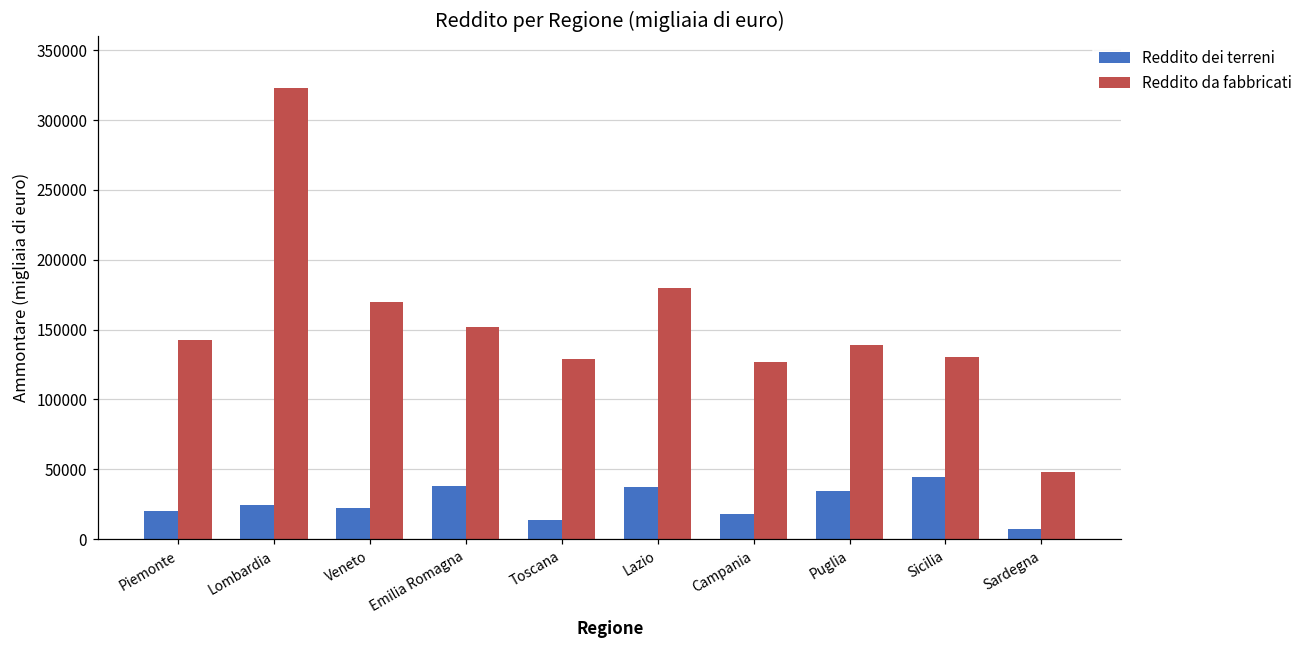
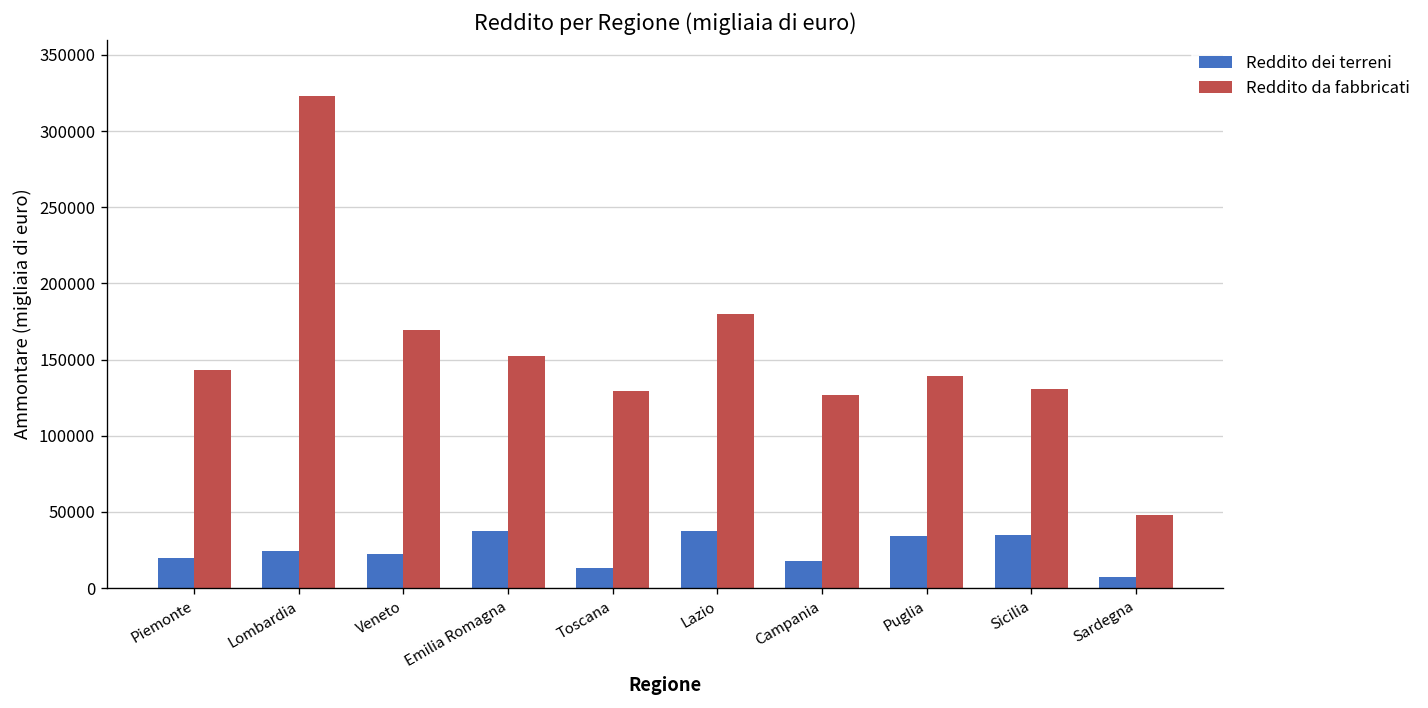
  {
    "Reddito dei terreni": {
      "Piemonte": 20000,
      "Lombardia": 24000,
      "Veneto": 23000,
      "Emilia Romagna": 38000,
      "Toscana": 13000,
      "Lazio": 37000,
      "Campania": 18000,
      "Puglia": 34000,
-     "Sicilia": 44000,
+     "Sicilia": 35000,
      "Sardegna": 7000
    },
    "Reddito da fabbricati": {
      "Piemonte": 143000,
      "Lombardia": 323000,
      "Veneto": 169000,
      "Emilia Romagna": 152000,
      "Toscana": 129000,
      "Lazio": 180000,
      "Campania": 127000,
      "Puglia": 139000,
      "Sicilia": 130000,
      "Sardegna": 48000
    }
  }
